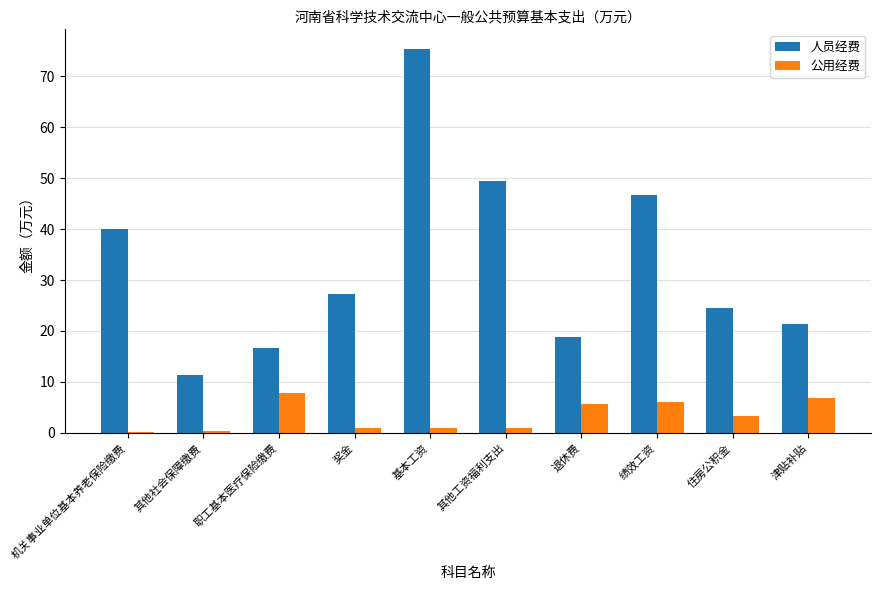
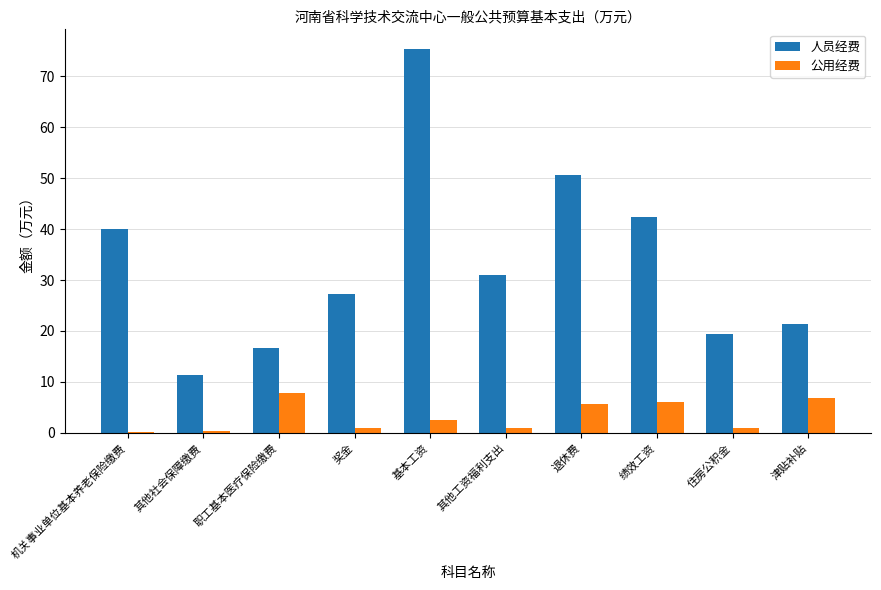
  {
    "人员经费": {
      "机关事业单位基本养老保险缴费": 40,
      "其他社会保障缴费": 11,
      "职工基本医疗保险缴费": 17,
      "奖金": 27,
      "基本工资": 75,
-     "其他工资福利支出": 50,
-     "退休费": 19,
-     "绩效工资": 47,
-     "住房公积金": 25,
+     "其他工资福利支出": 31,
+     "退休费": 51,
+     "绩效工资": 42,
+     "住房公积金": 19,
      "津贴补贴": 21
    },
    "公用经费": {
      "职工基本医疗保险缴费": 8,
      "奖金": 1,
-     "基本工资": 1,
+     "基本工资": 3,
      "其他工资福利支出": 1,
      "退休费": 6,
      "绩效工资": 6,
-     "住房公积金": 3,
+     "住房公积金": 1,
      "津贴补贴": 7
    }
  }
